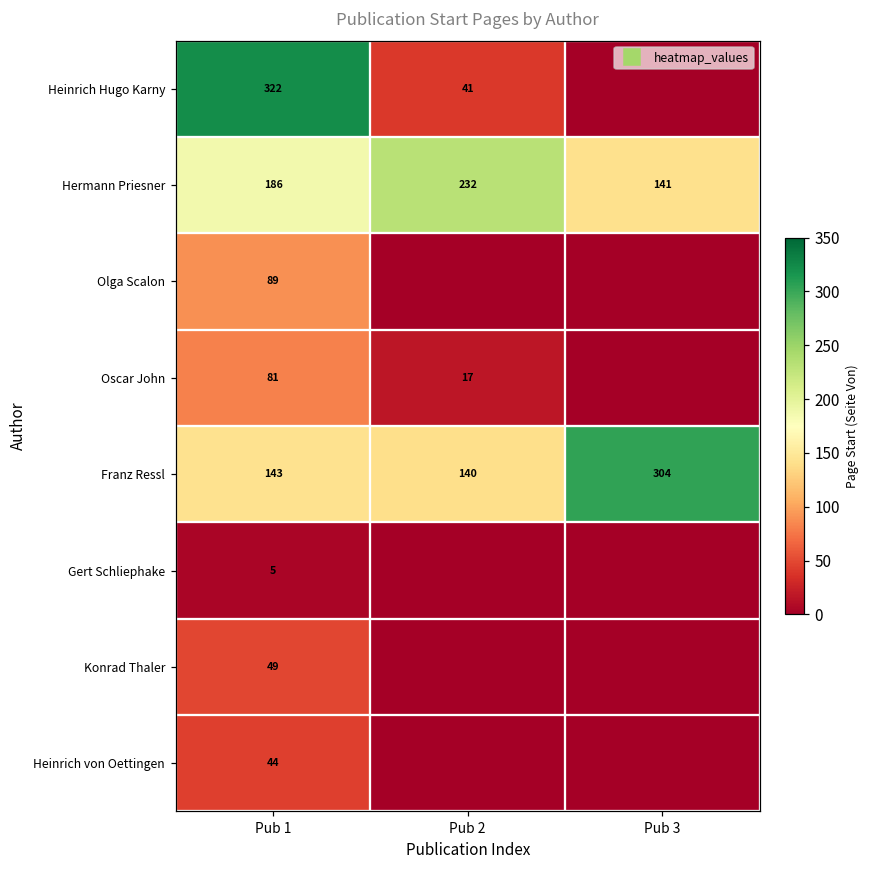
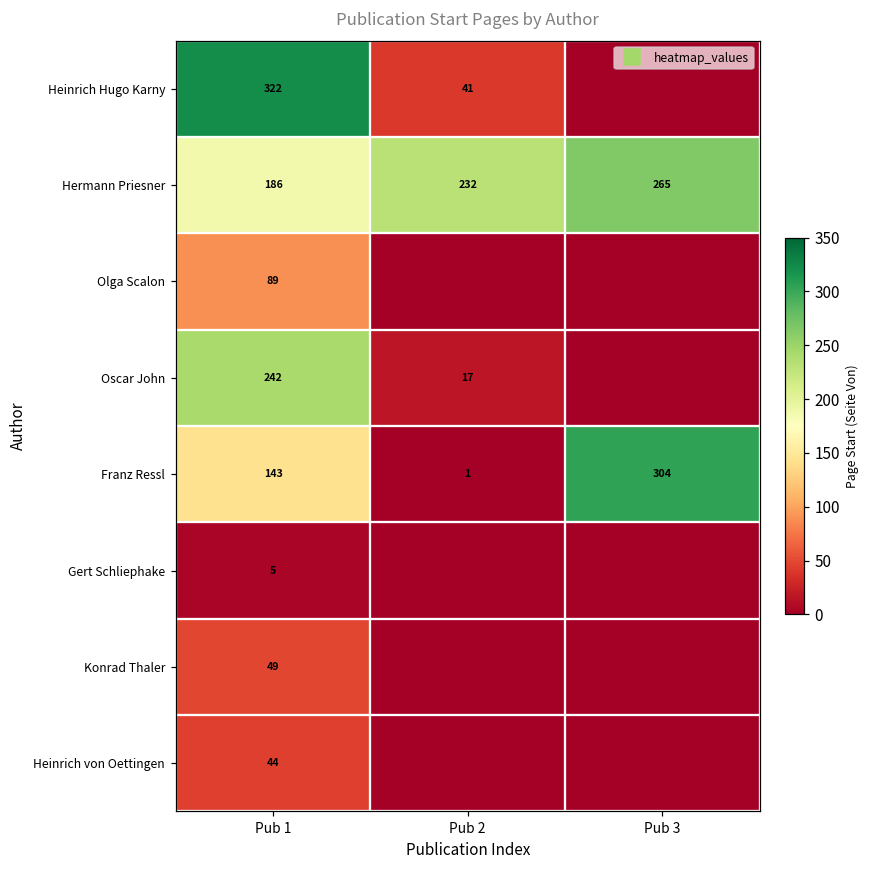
  {
    "Heinrich Hugo Karny": {
      "Pub 1": 322,
      "Pub 2": 41
    },
    "Hermann Priesner": {
      "Pub 1": 186,
      "Pub 2": 232,
-     "Pub 3": 141
+     "Pub 3": 265
    },
    "Olga Scalon": {
      "Pub 1": 89
    },
    "Oscar John": {
-     "Pub 1": 81,
+     "Pub 1": 242,
      "Pub 2": 17
    },
    "Franz Ressl": {
      "Pub 1": 143,
-     "Pub 2": 140,
+     "Pub 2": 1,
      "Pub 3": 304
    },
    "Gert Schliephake": {
      "Pub 1": 5
    },
    "Konrad Thaler": {
      "Pub 1": 49
    },
    "Heinrich von Oettingen": {
      "Pub 1": 44
    }
  }
